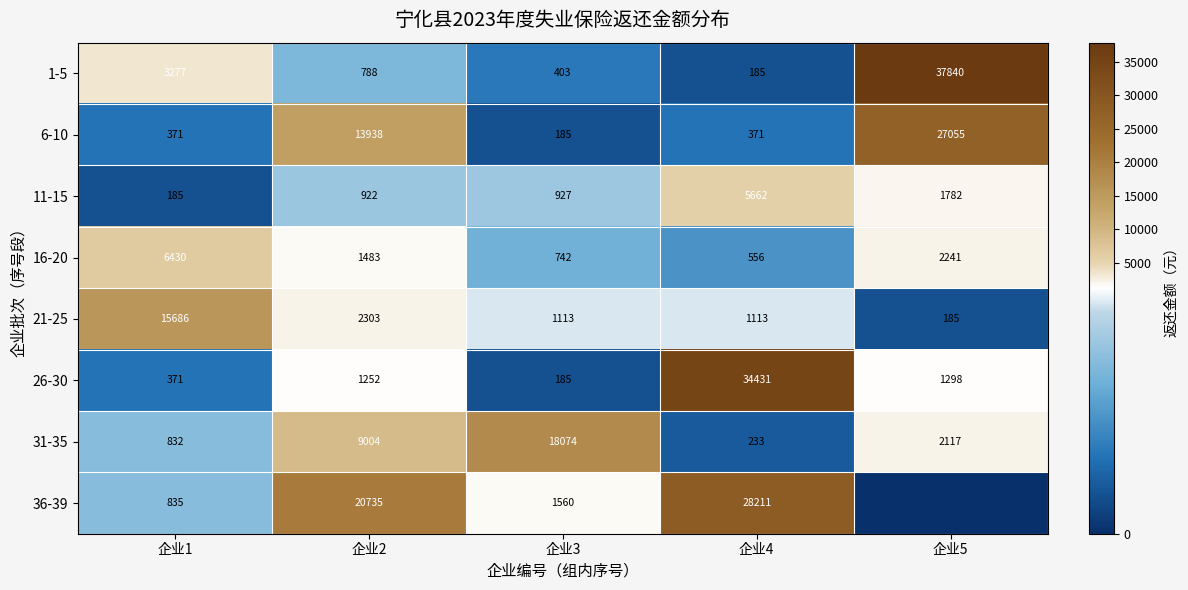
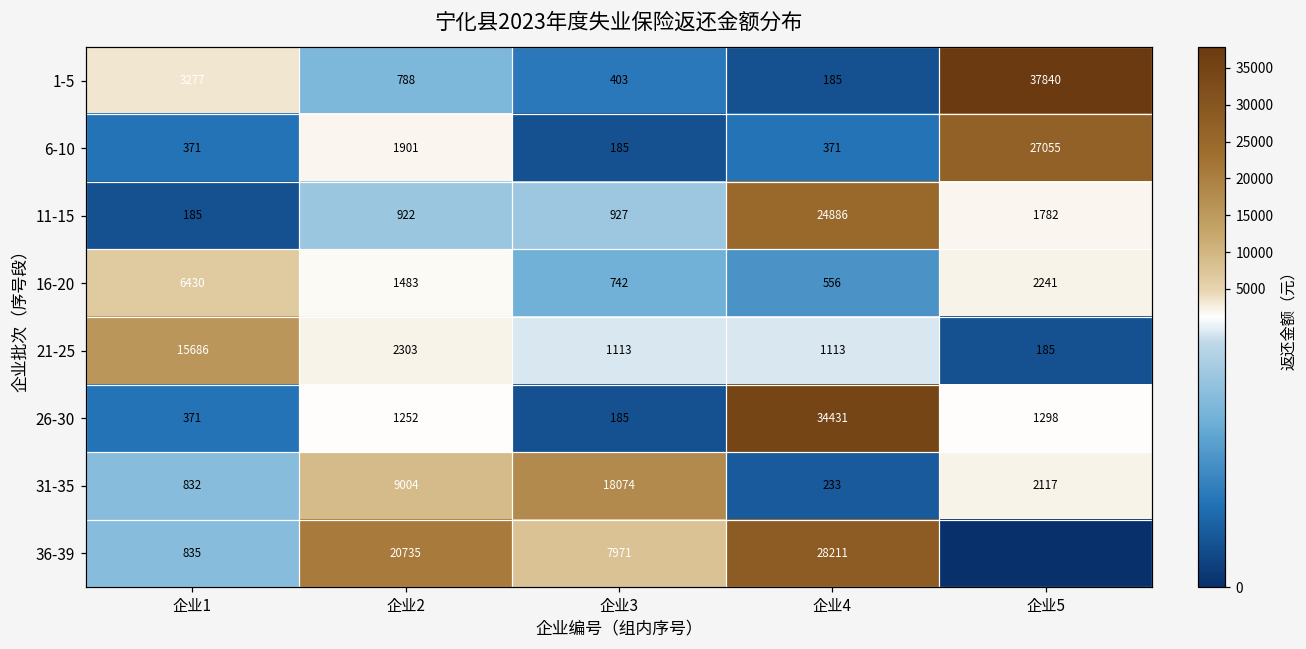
  {
    "1-5": {
      "企业2": 788,
      "企业3": 403,
      "企业4": 185,
      "企业5": 37840
    },
    "6-10": {
      "企业1": 371,
-     "企业2": 13938,
+     "企业2": 1901,
      "企业3": 185,
      "企业4": 371,
      "企业5": 27055
    },
    "11-15": {
      "企业1": 185,
      "企业2": 922,
      "企业3": 927,
-     "企业4": 5662,
+     "企业4": 24886,
      "企业5": 1782
    },
    "16-20": {
      "企业1": 6430,
      "企业2": 1483,
      "企业3": 742,
      "企业4": 556,
      "企业5": 2241
    },
    "21-25": {
      "企业1": 15686,
      "企业2": 2303,
      "企业3": 1113,
      "企业4": 1113,
      "企业5": 185
    },
    "26-30": {
      "企业1": 371,
      "企业2": 1252,
      "企业3": 185,
      "企业4": 34431,
      "企业5": 1298
    },
    "31-35": {
      "企业1": 832,
      "企业2": 9004,
      "企业3": 18074,
      "企业4": 233,
      "企业5": 2117
    },
    "36-39": {
      "企业1": 835,
      "企业2": 20735,
-     "企业3": 1560,
+     "企业3": 7971,
      "企业4": 28211
    }
  }
